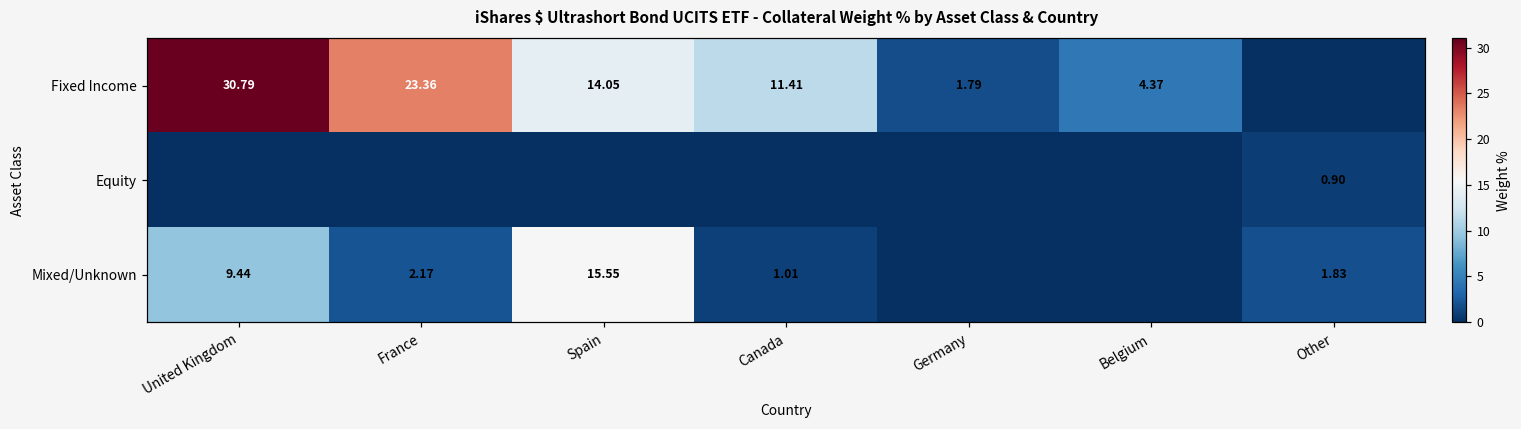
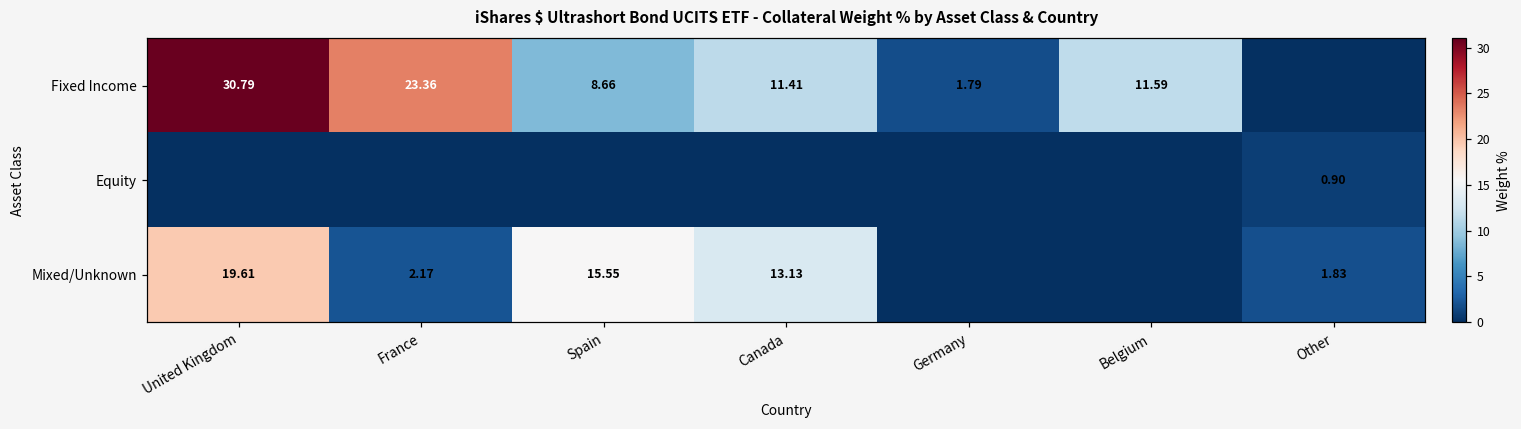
  {
    "Fixed Income": {
      "United Kingdom": 30.79,
      "France": 23.36,
-     "Spain": 14.05,
+     "Spain": 8.66,
      "Canada": 11.41,
      "Germany": 1.79,
-     "Belgium": 4.37
+     "Belgium": 11.59
    },
    "Equity": {
      "Other": 0.90
    },
    "Mixed/Unknown": {
-     "United Kingdom": 9.44,
+     "United Kingdom": 19.61,
      "France": 2.17,
      "Spain": 15.55,
-     "Canada": 1.01,
+     "Canada": 13.13,
      "Other": 1.83
    }
  }
